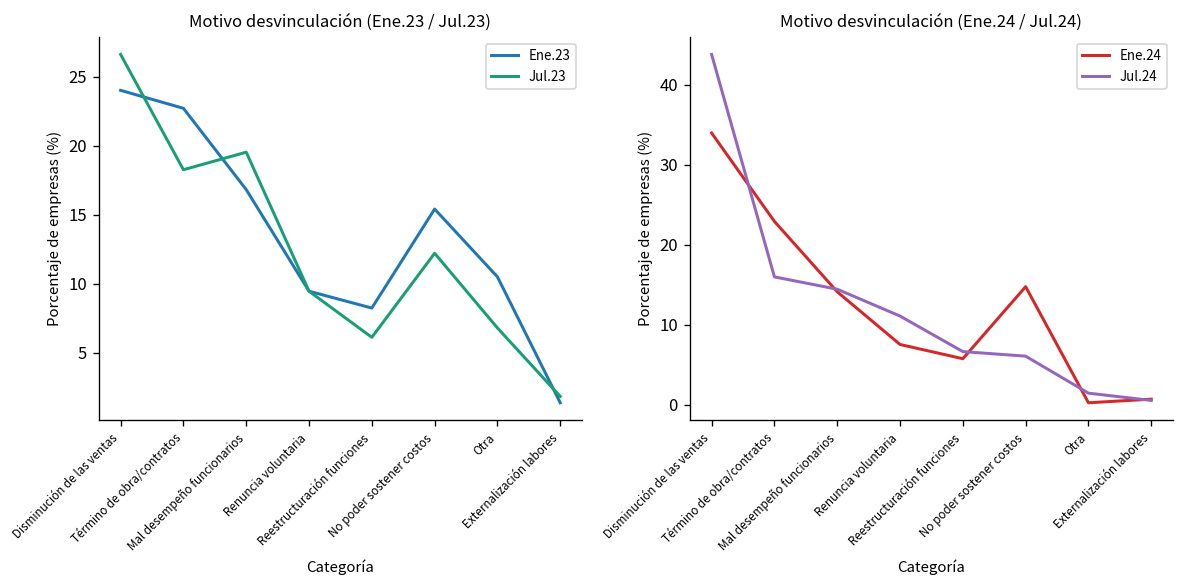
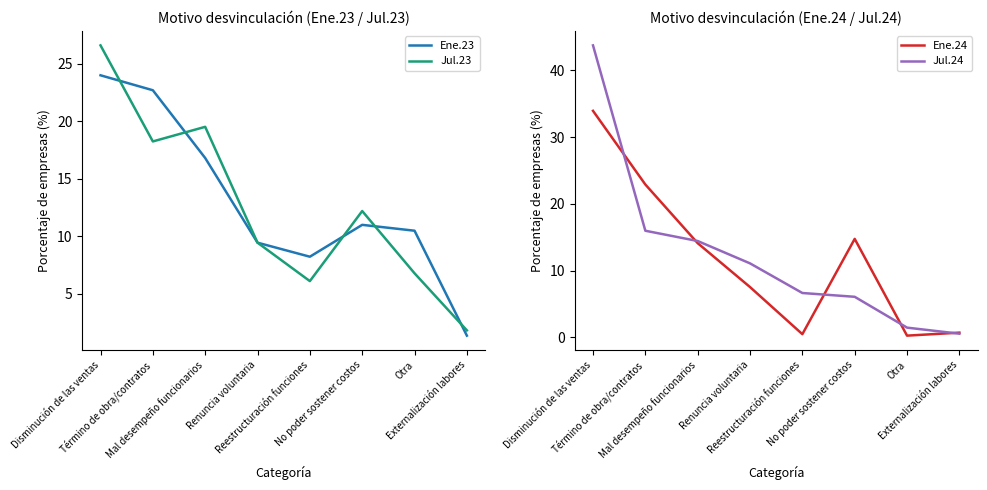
  {
    "Motivo desvinculación (Ene.23 / Jul.23)": {
      "Ene.23": {
        "Disminución de las ventas": 24.0,
        "Término de obra/contratos": 22.7,
        "Mal desempeño funcionarios": 16.8,
        "Reestructuración funciones": 8.2,
-       "No poder sostener costos": 15.4,
+       "No poder sostener costos": 11.0,
        "Otra": 10.5,
        "Externalización labores": 1.4
      },
      "Jul.23": {
        "Disminución de las ventas": 26.6,
        "Término de obra/contratos": 18.3,
        "Mal desempeño funcionarios": 19.5,
        "Reestructuración funciones": 6.1,
        "No poder sostener costos": 12.2,
        "Otra": 6.8,
        "Externalización labores": 1.8
      }
    },
    "Motivo desvinculación (Ene.24 / Jul.24)": {
      "Ene.24": {
        "Disminución de las ventas": 34,
        "Término de obra/contratos": 23,
        "Renuncia voluntaria": 8,
-       "Reestructuración funciones": 6,
+       "Reestructuración funciones": 0,
        "No poder sostener costos": 15,
        "Otra": 0
      },
      "Jul.24": {
        "Disminución de las ventas": 44,
        "Término de obra/contratos": 16,
        "Renuncia voluntaria": 11,
        "Reestructuración funciones": 7,
        "No poder sostener costos": 6,
        "Otra": 1
      }
    }
  }
